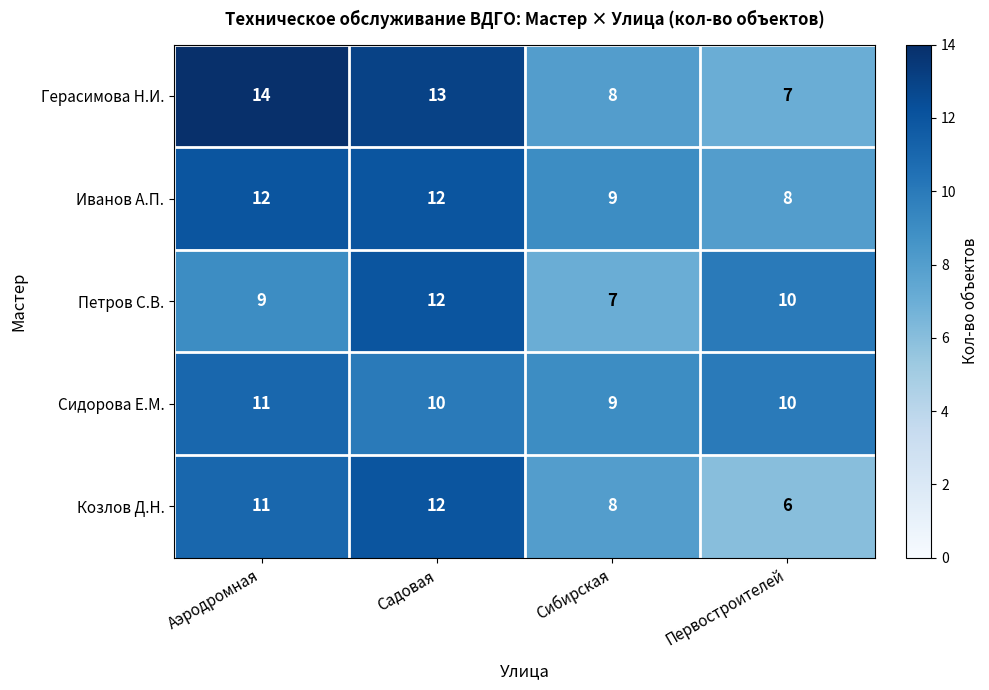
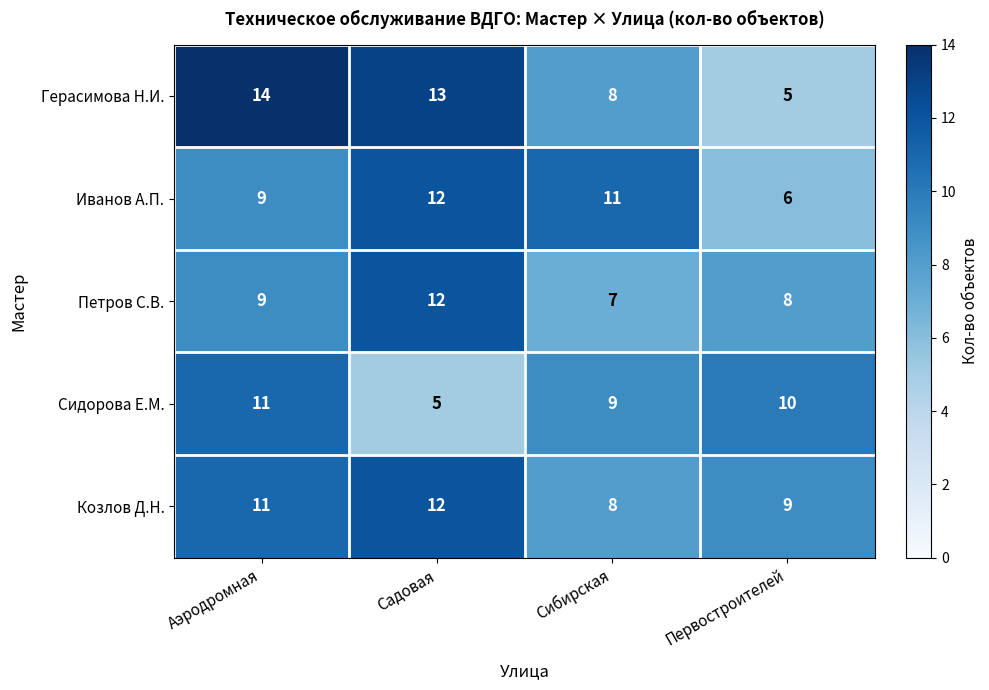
  {
    "Герасимова Н.И.": {
      "Аэродромная": 14,
      "Садовая": 13,
      "Сибирская": 8,
-     "Первостроителей": 7
+     "Первостроителей": 5
    },
    "Иванов А.П.": {
-     "Аэродромная": 12,
+     "Аэродромная": 9,
      "Садовая": 12,
-     "Сибирская": 9,
-     "Первостроителей": 8
+     "Сибирская": 11,
+     "Первостроителей": 6
    },
    "Петров С.В.": {
      "Аэродромная": 9,
      "Садовая": 12,
      "Сибирская": 7,
-     "Первостроителей": 10
+     "Первостроителей": 8
    },
    "Сидорова Е.М.": {
      "Аэродромная": 11,
-     "Садовая": 10,
+     "Садовая": 5,
      "Сибирская": 9,
      "Первостроителей": 10
    },
    "Козлов Д.Н.": {
      "Аэродромная": 11,
      "Садовая": 12,
      "Сибирская": 8,
-     "Первостроителей": 6
+     "Первостроителей": 9
    }
  }
